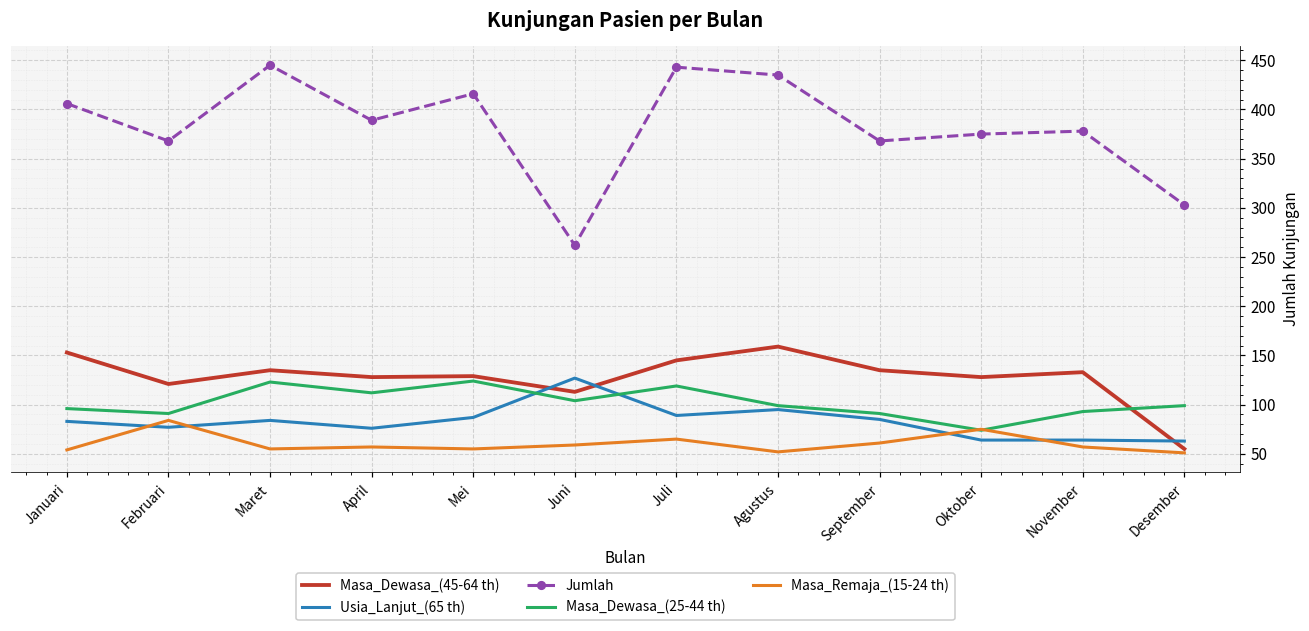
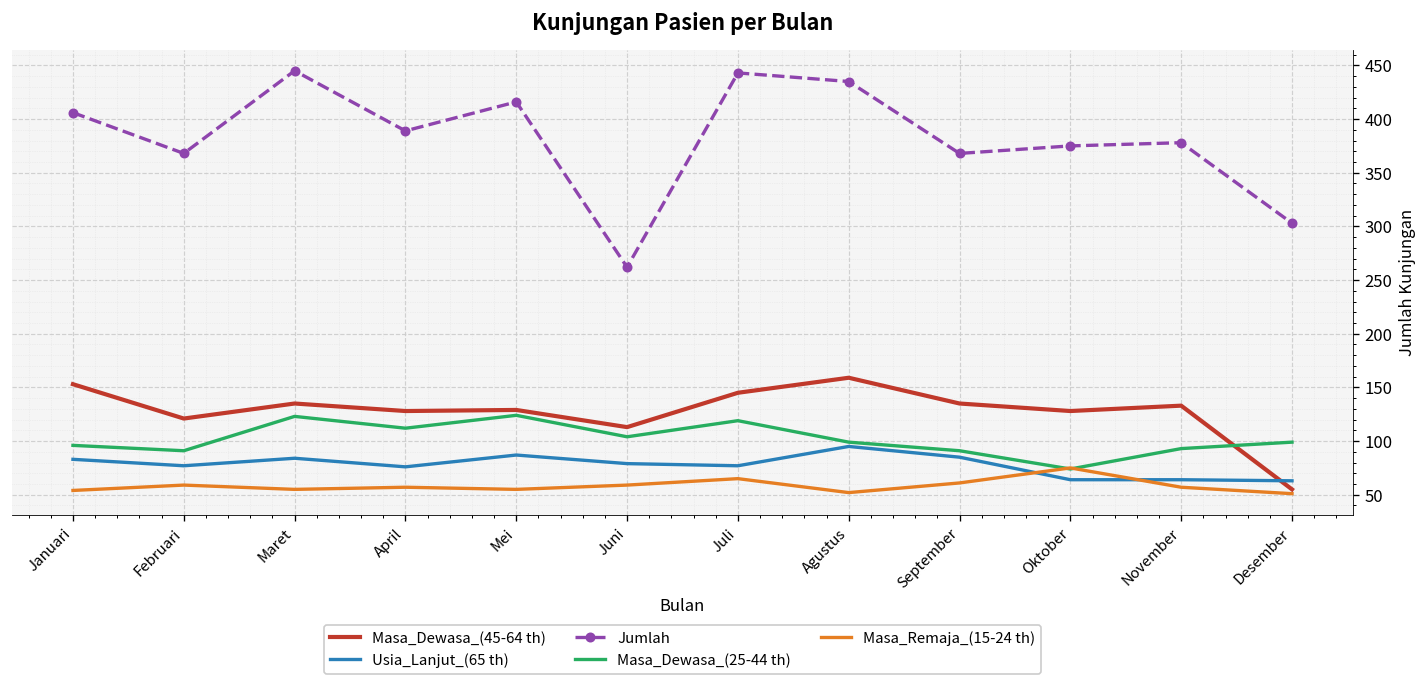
  {
    "Masa_Dewasa_(45-64 th)": {
      "Januari": 150,
      "Februari": 120,
      "Maret": 140,
      "April": 130,
      "Mei": 130,
      "Juni": 110,
      "Juli": 150,
      "Agustus": 160,
      "September": 140,
      "Oktober": 130,
      "November": 130,
      "Desember": 60
    },
    "Usia_Lanjut_(65 th)": {
      "Januari": 80,
      "Februari": 80,
      "Maret": 80,
      "April": 80,
      "Mei": 90,
-     "Juni": 130,
-     "Juli": 90,
+     "Juni": 80,
+     "Juli": 80,
      "Agustus": 100,
      "September": 90,
      "Oktober": 60,
      "November": 60,
      "Desember": 60
    },
    "Jumlah": {
      "Januari": 410,
      "Februari": 370,
      "Maret": 450,
      "April": 390,
      "Mei": 420,
      "Juni": 260,
      "Juli": 440,
      "Agustus": 440,
      "September": 370,
      "Oktober": 380,
      "November": 380,
      "Desember": 300
    },
    "Masa_Dewasa_(25-44 th)": {
      "Januari": 100,
      "Februari": 90,
      "Maret": 120,
      "April": 110,
      "Mei": 120,
      "Juni": 100,
      "Juli": 120,
      "Agustus": 100,
      "September": 90,
      "November": 90,
      "Desember": 100
    },
    "Masa_Remaja_(15-24 th)": {
      "Januari": 50,
-     "Februari": 80,
+     "Februari": 60,
      "Maret": 60,
      "April": 60,
      "Mei": 60,
      "Juni": 60,
      "Juli": 70,
      "Agustus": 50,
      "September": 60,
      "November": 60,
      "Desember": 50
    }
  }
